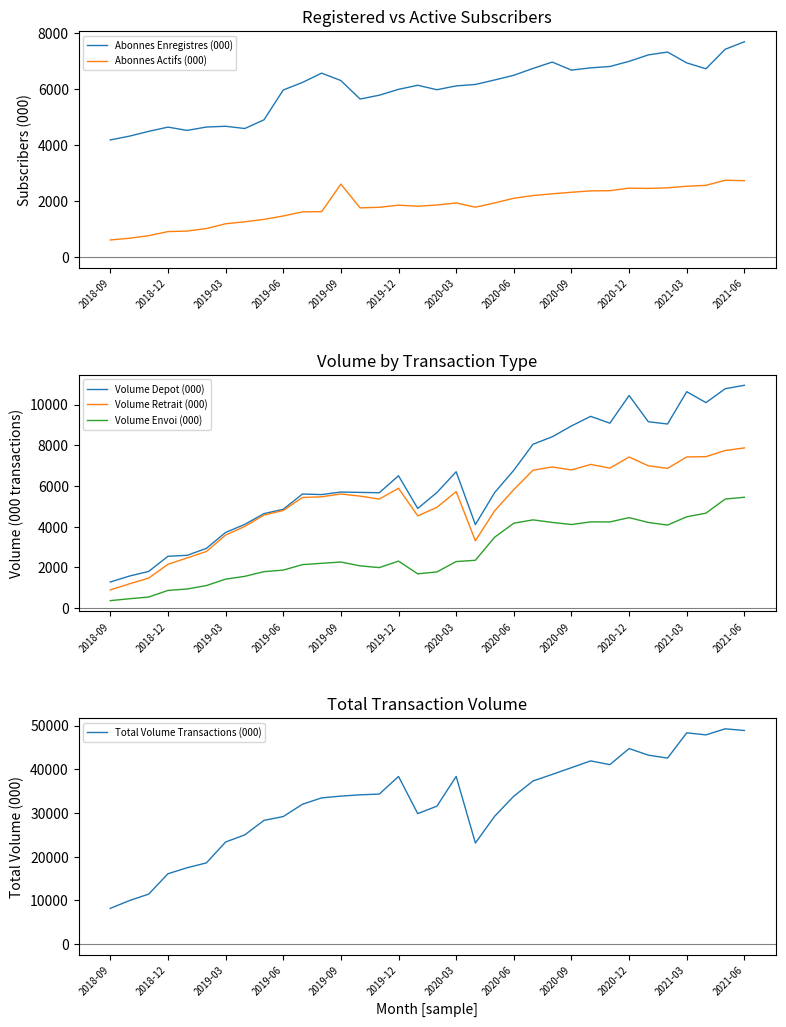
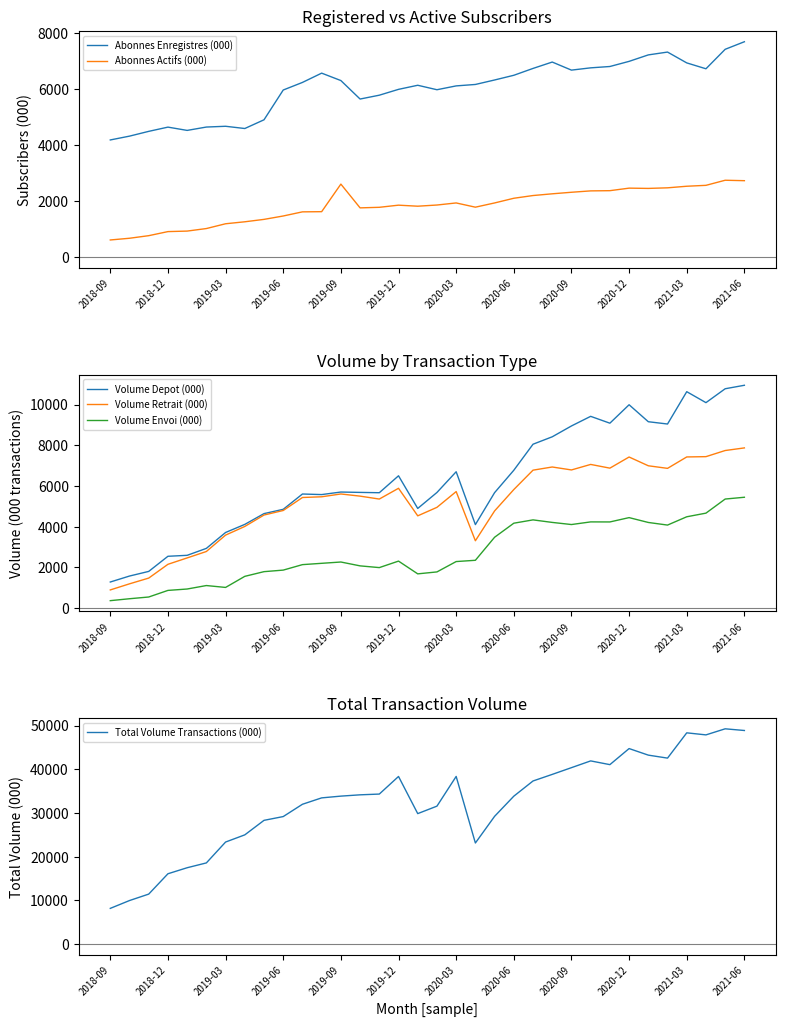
  {
    "Registered vs Active Subscribers": {
      "Abonnes Enregistres (000)": {
        "2018-09": 4200,
        "2018-12": 4600,
        "2019-03": 4700,
        "2019-06": 6000,
        "2019-09": 6300,
        "2019-12": 6000,
        "2020-03": 6100,
        "2020-06": 6500,
        "2020-09": 6700,
        "2020-12": 7000,
        "2021-03": 6900,
        "2021-06": 7700
      },
      "Abonnes Actifs (000)": {
        "2018-09": 600,
        "2018-12": 900,
        "2019-03": 1200,
        "2019-06": 1500,
        "2019-09": 2600,
        "2019-12": 1900,
        "2020-03": 1900,
        "2020-06": 2100,
        "2020-09": 2300,
        "2020-12": 2500,
        "2021-03": 2500,
        "2021-06": 2700
      }
    },
    "Volume by Transaction Type": {
      "Volume Depot (000)": {
        "2018-09": 1300,
        "2018-12": 2500,
        "2019-03": 3700,
        "2019-12": 6500,
        "2020-03": 6700,
        "2020-06": 6800,
        "2020-09": 9000,
-       "2020-12": 10400,
+       "2020-12": 10000,
        "2021-03": 10600,
        "2021-06": 11000
      },
      "Volume Retrait (000)": {
        "2018-09": 900,
        "2018-12": 2200,
        "2019-03": 3600,
        "2019-12": 5900,
        "2020-03": 5700,
        "2020-06": 5800,
        "2020-09": 6800,
        "2020-12": 7400,
        "2021-03": 7400,
        "2021-06": 7900
      },
      "Volume Envoi (000)": {
        "2018-09": 400,
        "2018-12": 900,
-       "2019-03": 1400,
+       "2019-03": 1000,
        "2019-06": 1900,
        "2019-09": 2300,
        "2019-12": 2300,
        "2020-03": 2300,
        "2020-06": 4200,
        "2020-09": 4100,
        "2020-12": 4400,
        "2021-03": 4500,
        "2021-06": 5400
      }
    },
    "Total Transaction Volume": {
      "2018-09": 8000,
      "2018-12": 16000,
      "2019-03": 23000,
      "2019-06": 29000,
      "2019-09": 34000,
      "2019-12": 38000,
      "2020-03": 38000,
      "2020-06": 34000,
      "2020-09": 40000,
      "2020-12": 45000,
      "2021-03": 48000,
      "2021-06": 49000
    }
  }
